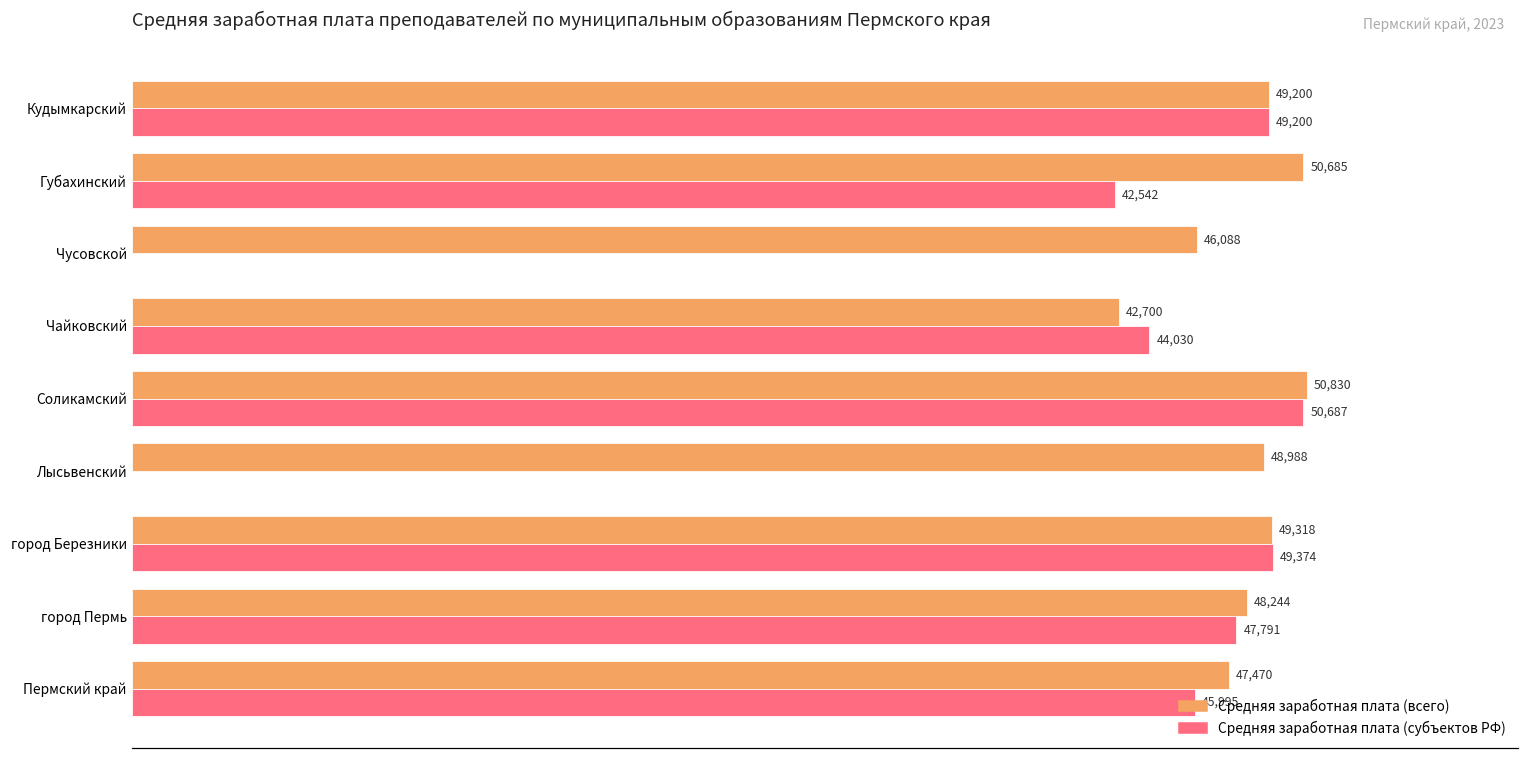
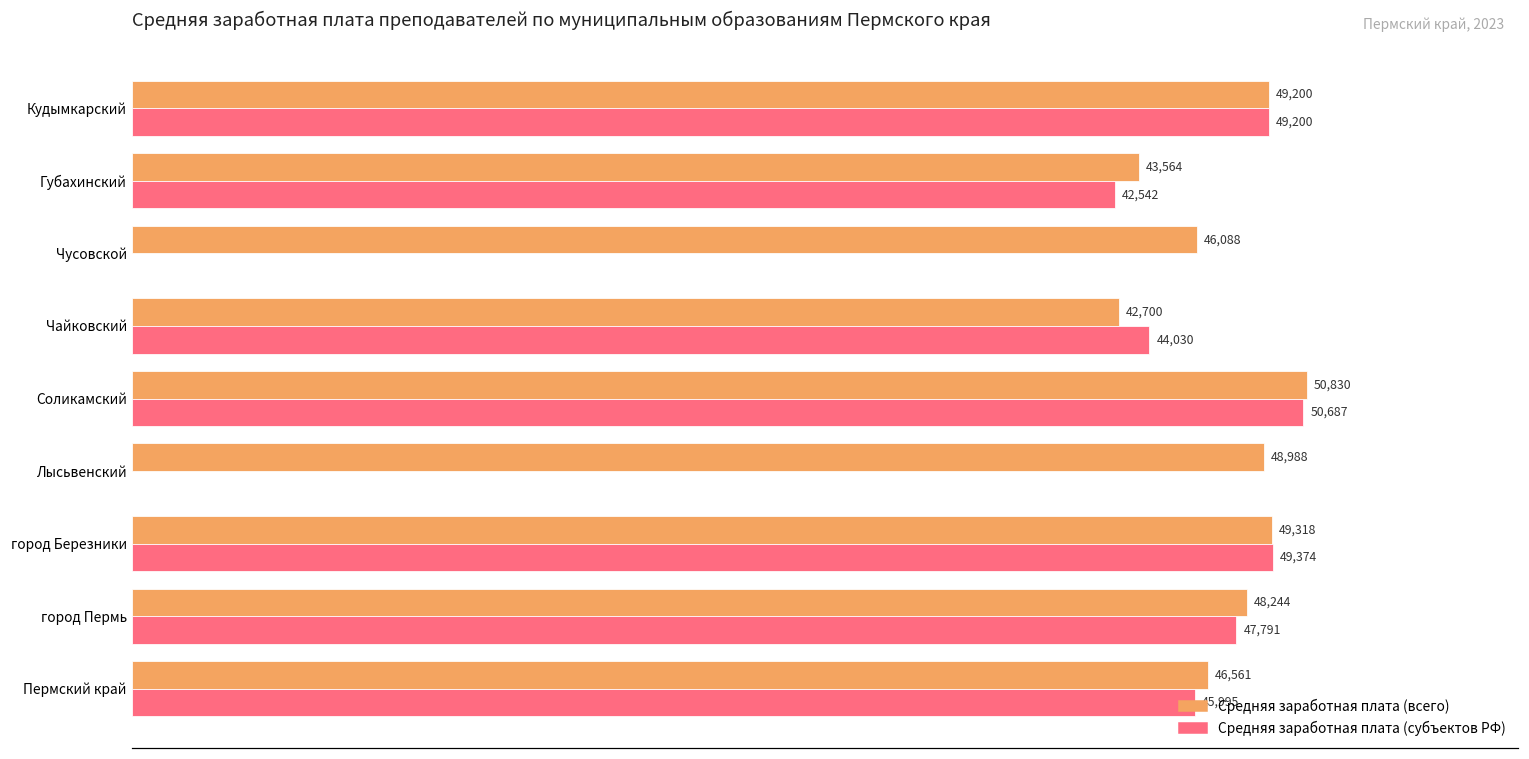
  {
    "Средняя заработная плата (всего)": {
      "Кудымкарский": "49,200",
-     "Губахинский": "50,685",
+     "Губахинский": "43,564",
      "Чусовской": "46,088",
      "Чайковский": "42,700",
      "Соликамский": "50,830",
      "Лысьвенский": "48,988",
      "город Березники": "49,318",
      "город Пермь": "48,244",
-     "Пермский край": "47,470"
+     "Пермский край": "46,561"
    }
  }
